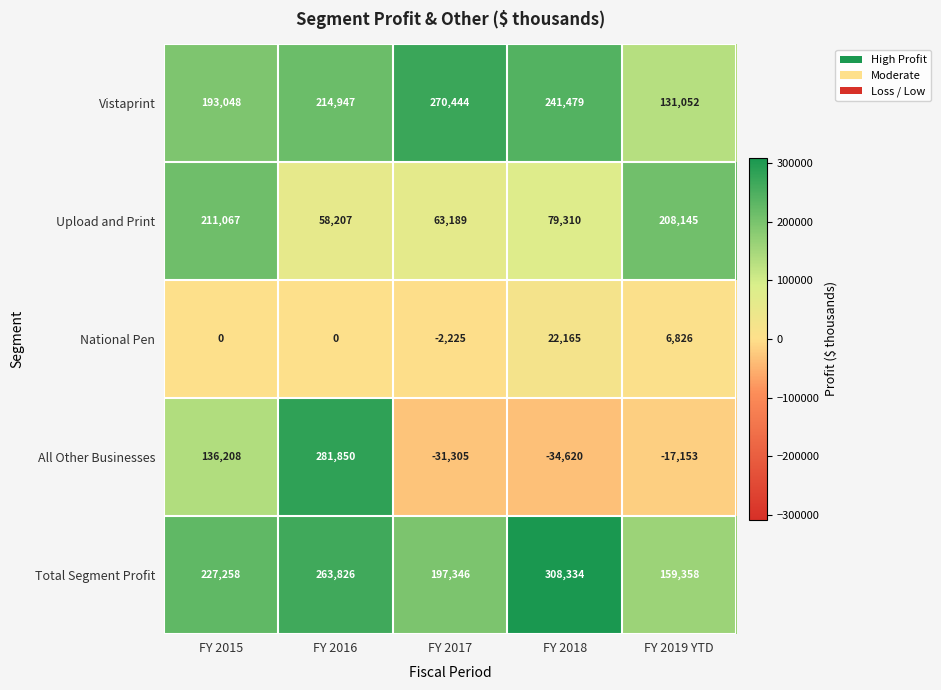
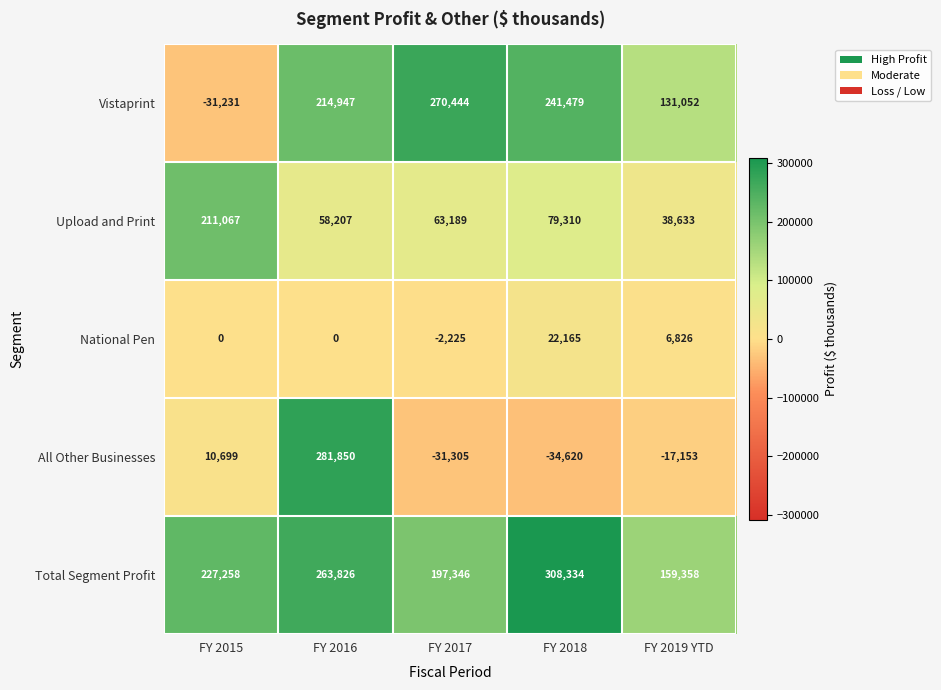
  {
    "Vistaprint": {
-     "FY 2015": "193,048",
+     "FY 2015": "-31,231",
      "FY 2016": "214,947",
      "FY 2017": "270,444",
      "FY 2018": "241,479",
      "FY 2019 YTD": "131,052"
    },
    "Upload and Print": {
      "FY 2015": "211,067",
      "FY 2016": "58,207",
      "FY 2017": "63,189",
      "FY 2018": "79,310",
-     "FY 2019 YTD": "208,145"
+     "FY 2019 YTD": "38,633"
    },
    "National Pen": {
      "FY 2015": "0",
      "FY 2016": "0",
      "FY 2017": "-2,225",
      "FY 2018": "22,165",
      "FY 2019 YTD": "6,826"
    },
    "All Other Businesses": {
-     "FY 2015": "136,208",
+     "FY 2015": "10,699",
      "FY 2016": "281,850",
      "FY 2017": "-31,305",
      "FY 2018": "-34,620",
      "FY 2019 YTD": "-17,153"
    },
    "Total Segment Profit": {
      "FY 2015": "227,258",
      "FY 2016": "263,826",
      "FY 2017": "197,346",
      "FY 2018": "308,334",
      "FY 2019 YTD": "159,358"
    }
  }
